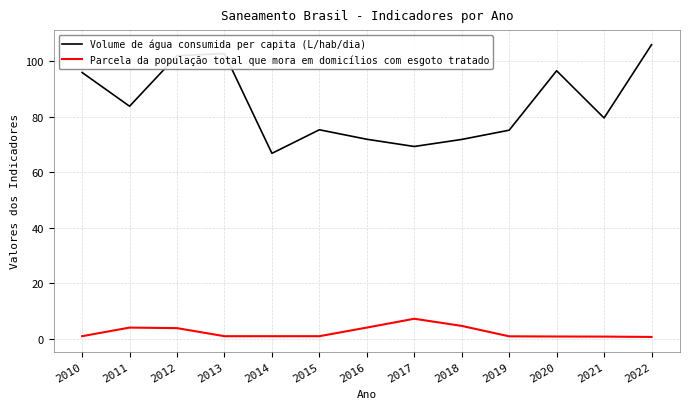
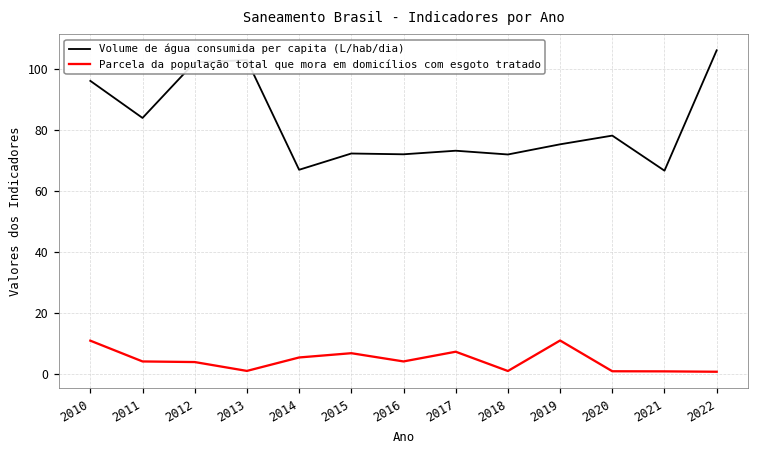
  {
    "Volume de água consumida per capita (L/hab/dia)": {
      "2010": 96,
      "2011": 84,
      "2014": 67,
-     "2015": 75,
+     "2015": 72,
      "2016": 72,
-     "2017": 69,
+     "2017": 73,
      "2018": 72,
      "2019": 75,
-     "2020": 97,
-     "2021": 80,
+     "2020": 78,
+     "2021": 67,
      "2022": 106
    },
    "Parcela da população total que mora em domicílios com esgoto tratado": {
-     "2010": 1,
+     "2010": 11,
      "2011": 4,
      "2012": 4,
      "2013": 1,
-     "2014": 1,
-     "2015": 1,
+     "2014": 5,
+     "2015": 7,
      "2016": 4,
      "2017": 7,
-     "2018": 5,
-     "2019": 1,
+     "2018": 1,
+     "2019": 11,
      "2020": 1,
      "2021": 1,
      "2022": 1
    }
  }
